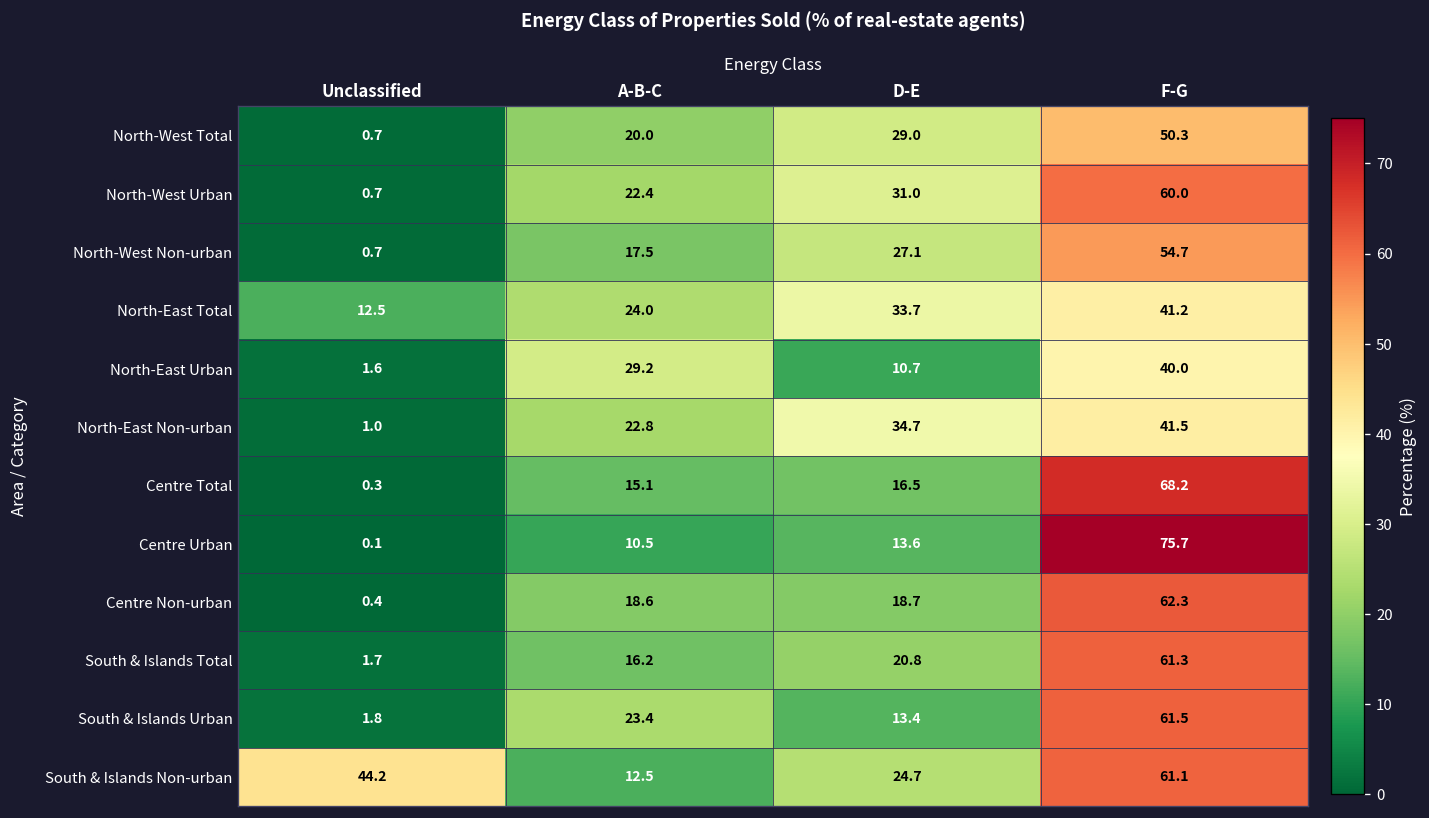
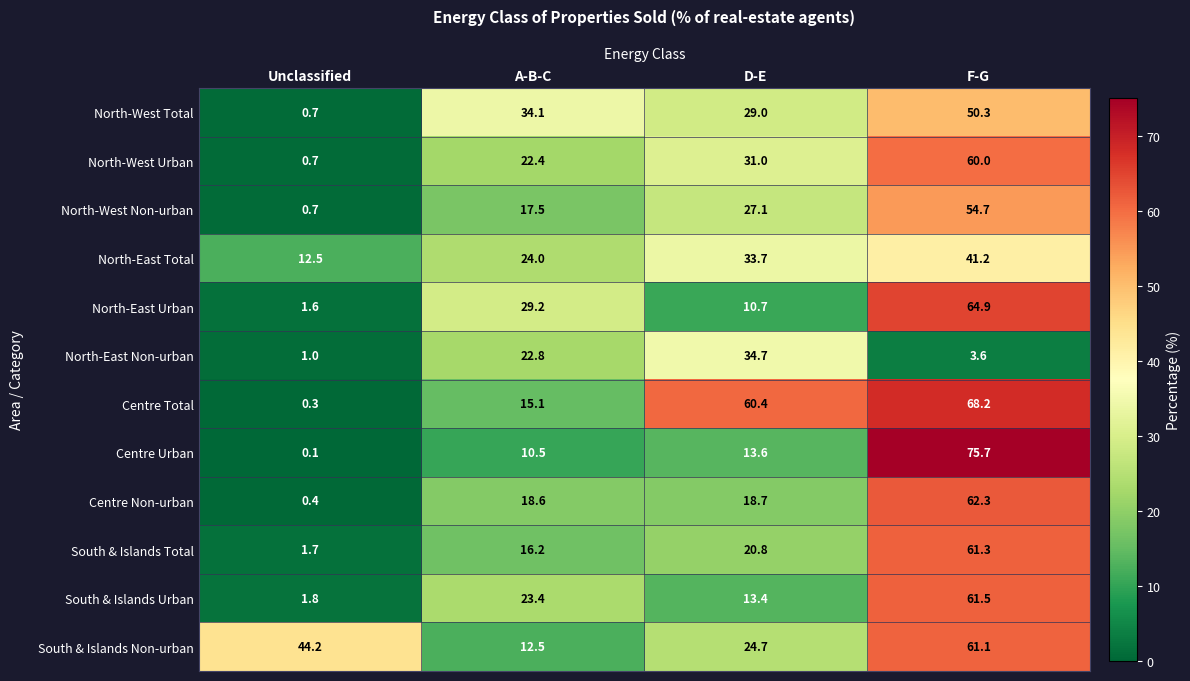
  {
    "North-West Total": {
      "Unclassified": 0.7,
-     "A-B-C": 20.0,
+     "A-B-C": 34.1,
      "D-E": 29.0,
      "F-G": 50.3
    },
    "North-West Urban": {
      "Unclassified": 0.7,
      "A-B-C": 22.4,
      "D-E": 31.0,
      "F-G": 60.0
    },
    "North-West Non-urban": {
      "Unclassified": 0.7,
      "A-B-C": 17.5,
      "D-E": 27.1,
      "F-G": 54.7
    },
    "North-East Total": {
      "Unclassified": 12.5,
      "A-B-C": 24.0,
      "D-E": 33.7,
      "F-G": 41.2
    },
    "North-East Urban": {
      "Unclassified": 1.6,
      "A-B-C": 29.2,
      "D-E": 10.7,
-     "F-G": 40.0
+     "F-G": 64.9
    },
    "North-East Non-urban": {
      "Unclassified": 1.0,
      "A-B-C": 22.8,
      "D-E": 34.7,
-     "F-G": 41.5
+     "F-G": 3.6
    },
    "Centre Total": {
      "Unclassified": 0.3,
      "A-B-C": 15.1,
-     "D-E": 16.5,
+     "D-E": 60.4,
      "F-G": 68.2
    },
    "Centre Urban": {
      "Unclassified": 0.1,
      "A-B-C": 10.5,
      "D-E": 13.6,
      "F-G": 75.7
    },
    "Centre Non-urban": {
      "Unclassified": 0.4,
      "A-B-C": 18.6,
      "D-E": 18.7,
      "F-G": 62.3
    },
    "South & Islands Total": {
      "Unclassified": 1.7,
      "A-B-C": 16.2,
      "D-E": 20.8,
      "F-G": 61.3
    },
    "South & Islands Urban": {
      "Unclassified": 1.8,
      "A-B-C": 23.4,
      "D-E": 13.4,
      "F-G": 61.5
    },
    "South & Islands Non-urban": {
      "Unclassified": 44.2,
      "A-B-C": 12.5,
      "D-E": 24.7,
      "F-G": 61.1
    }
  }
